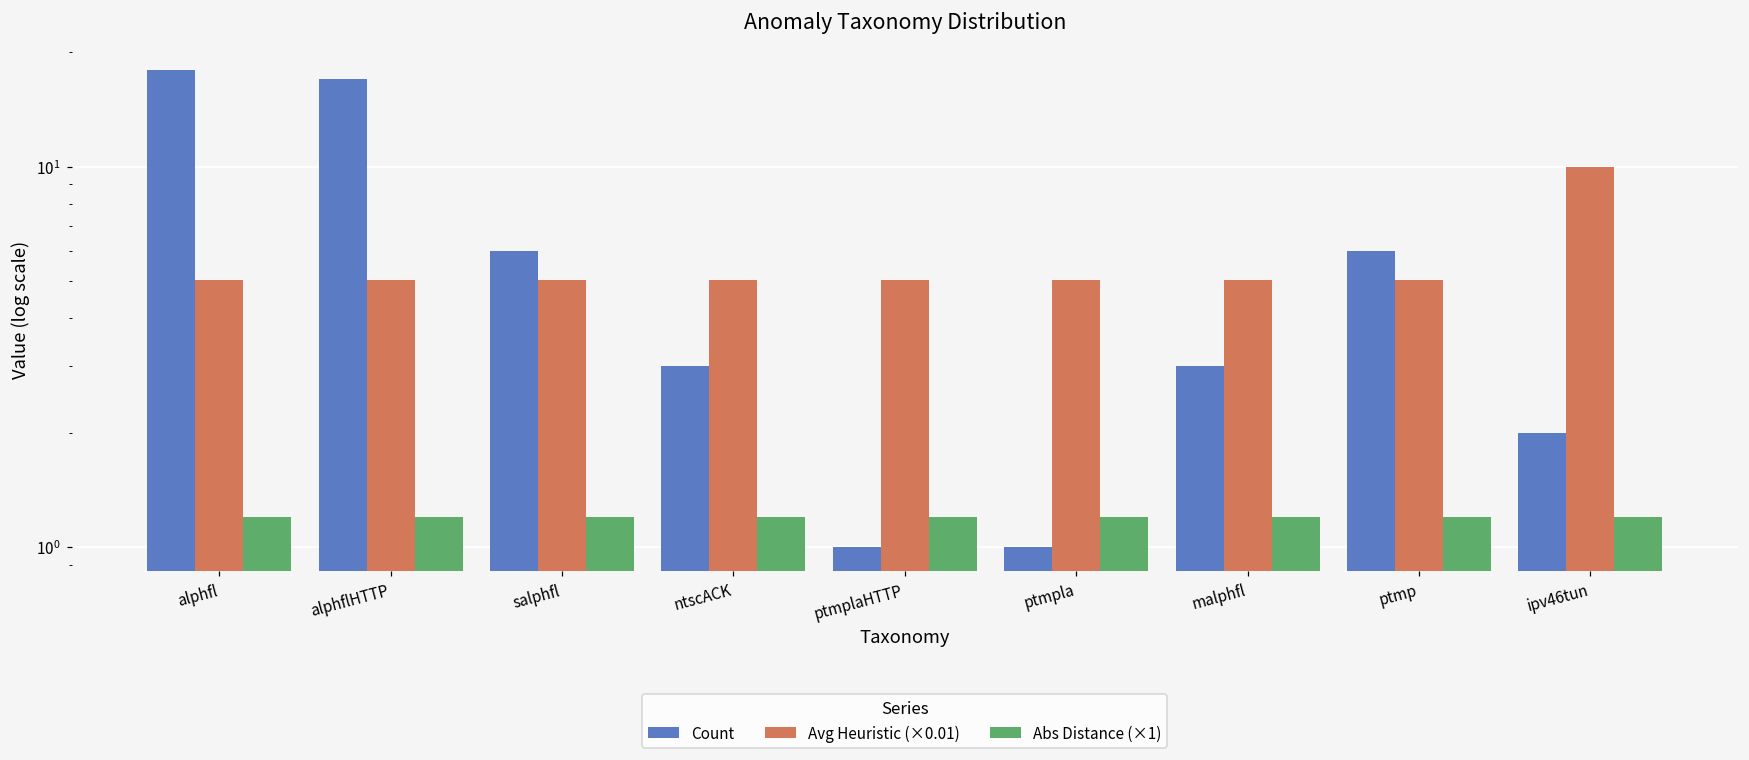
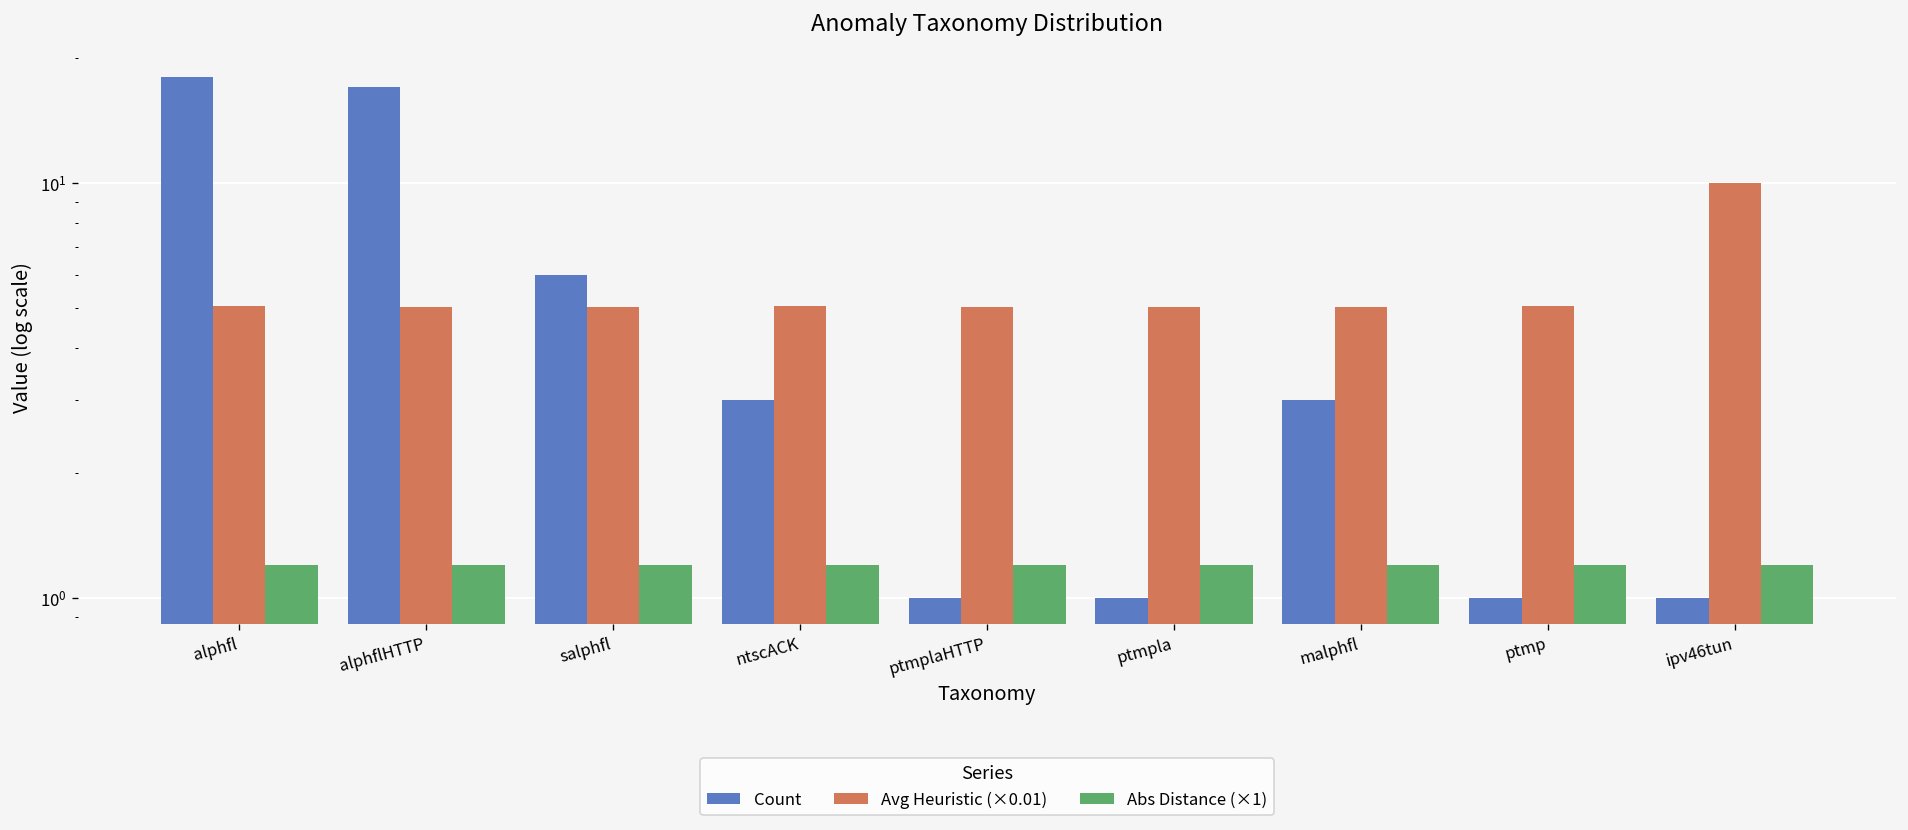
  {
    "Count": {
      "alphfl": 18,
      "alphflHTTP": 17,
      "salphfl": 6,
      "ntscACK": 3,
      "ptmplaHTTP": 1,
      "ptmpla": 1,
      "malphfl": 3,
-     "ptmp": 6,
-     "ipv46tun": 2
+     "ptmp": 1,
+     "ipv46tun": 1
    },
    "Avg Heuristic (×0.01)": {
      "alphfl": 5,
      "alphflHTTP": 5,
      "salphfl": 5,
      "ntscACK": 5,
      "ptmplaHTTP": 5,
      "ptmpla": 5,
      "malphfl": 5,
      "ptmp": 5,
      "ipv46tun": 10
    },
    "Abs Distance (×1)": {
      "alphfl": 1.20,
      "alphflHTTP": 1.20,
      "salphfl": 1.20,
      "ntscACK": 1.20,
      "ptmplaHTTP": 1.20,
      "ptmpla": 1.20,
      "malphfl": 1.20,
      "ptmp": 1.20,
      "ipv46tun": 1.20
    }
  }
